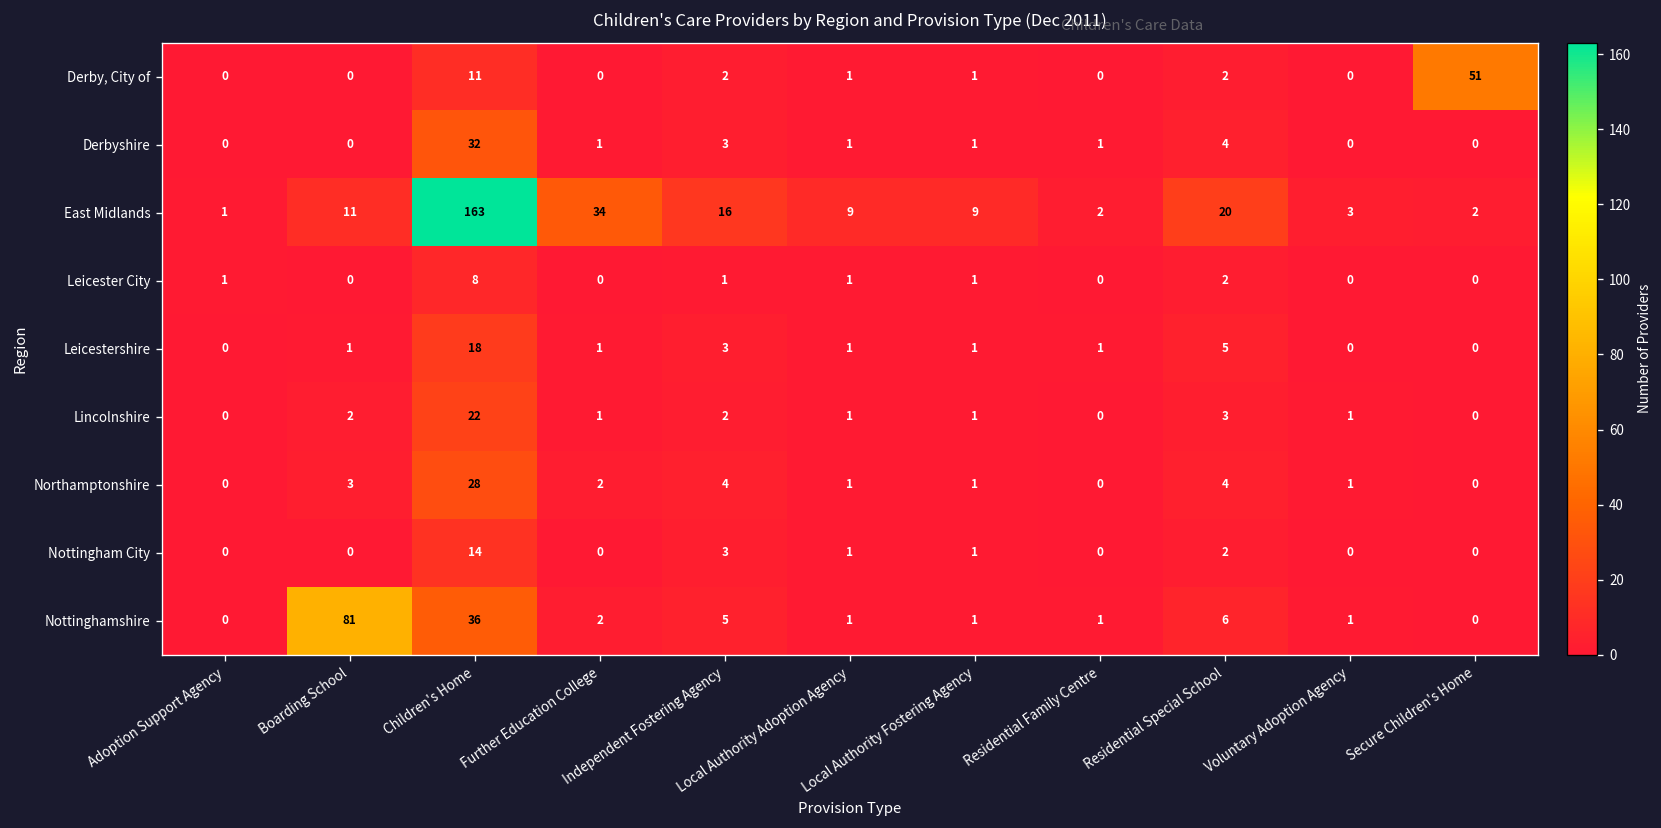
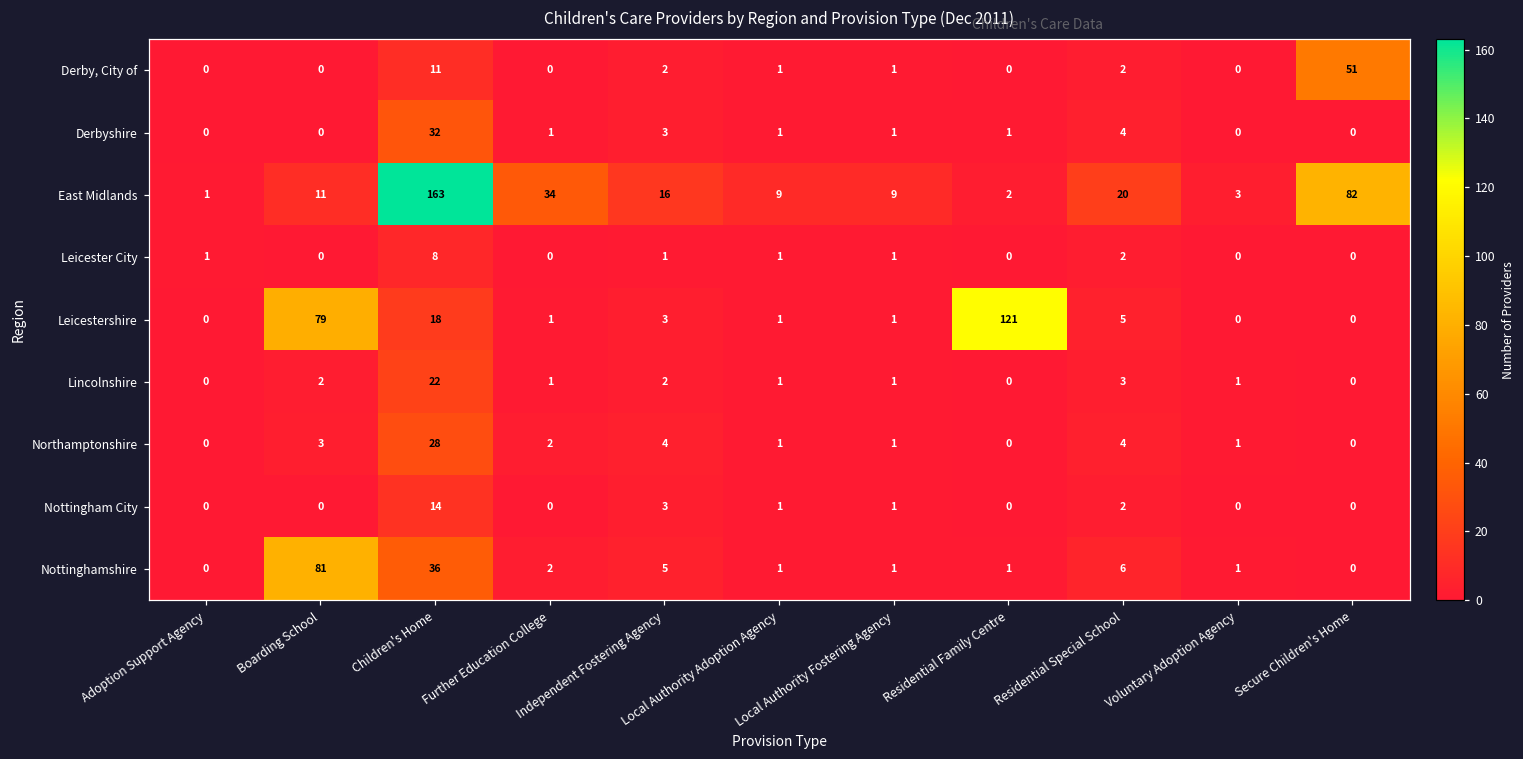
  {
    "Derby, City of": {
      "Adoption Support Agency": 0,
      "Boarding School": 0,
      "Children's Home": 11,
      "Further Education College": 0,
      "Independent Fostering Agency": 2,
      "Local Authority Adoption Agency": 1,
      "Local Authority Fostering Agency": 1,
      "Residential Family Centre": 0,
      "Residential Special School": 2,
      "Voluntary Adoption Agency": 0,
      "Secure Children's Home": 51
    },
    "Derbyshire": {
      "Adoption Support Agency": 0,
      "Boarding School": 0,
      "Children's Home": 32,
      "Further Education College": 1,
      "Independent Fostering Agency": 3,
      "Local Authority Adoption Agency": 1,
      "Local Authority Fostering Agency": 1,
      "Residential Family Centre": 1,
      "Residential Special School": 4,
      "Voluntary Adoption Agency": 0,
      "Secure Children's Home": 0
    },
    "East Midlands": {
      "Adoption Support Agency": 1,
      "Boarding School": 11,
      "Children's Home": 163,
      "Further Education College": 34,
      "Independent Fostering Agency": 16,
      "Local Authority Adoption Agency": 9,
      "Local Authority Fostering Agency": 9,
      "Residential Family Centre": 2,
      "Residential Special School": 20,
      "Voluntary Adoption Agency": 3,
-     "Secure Children's Home": 2
+     "Secure Children's Home": 82
    },
    "Leicester City": {
      "Adoption Support Agency": 1,
      "Boarding School": 0,
      "Children's Home": 8,
      "Further Education College": 0,
      "Independent Fostering Agency": 1,
      "Local Authority Adoption Agency": 1,
      "Local Authority Fostering Agency": 1,
      "Residential Family Centre": 0,
      "Residential Special School": 2,
      "Voluntary Adoption Agency": 0,
      "Secure Children's Home": 0
    },
    "Leicestershire": {
      "Adoption Support Agency": 0,
-     "Boarding School": 1,
+     "Boarding School": 79,
      "Children's Home": 18,
      "Further Education College": 1,
      "Independent Fostering Agency": 3,
      "Local Authority Adoption Agency": 1,
      "Local Authority Fostering Agency": 1,
-     "Residential Family Centre": 1,
+     "Residential Family Centre": 121,
      "Residential Special School": 5,
      "Voluntary Adoption Agency": 0,
      "Secure Children's Home": 0
    },
    "Lincolnshire": {
      "Adoption Support Agency": 0,
      "Boarding School": 2,
      "Children's Home": 22,
      "Further Education College": 1,
      "Independent Fostering Agency": 2,
      "Local Authority Adoption Agency": 1,
      "Local Authority Fostering Agency": 1,
      "Residential Family Centre": 0,
      "Residential Special School": 3,
      "Voluntary Adoption Agency": 1,
      "Secure Children's Home": 0
    },
    "Northamptonshire": {
      "Adoption Support Agency": 0,
      "Boarding School": 3,
      "Children's Home": 28,
      "Further Education College": 2,
      "Independent Fostering Agency": 4,
      "Local Authority Adoption Agency": 1,
      "Local Authority Fostering Agency": 1,
      "Residential Family Centre": 0,
      "Residential Special School": 4,
      "Voluntary Adoption Agency": 1,
      "Secure Children's Home": 0
    },
    "Nottingham City": {
      "Adoption Support Agency": 0,
      "Boarding School": 0,
      "Children's Home": 14,
      "Further Education College": 0,
      "Independent Fostering Agency": 3,
      "Local Authority Adoption Agency": 1,
      "Local Authority Fostering Agency": 1,
      "Residential Family Centre": 0,
      "Residential Special School": 2,
      "Voluntary Adoption Agency": 0,
      "Secure Children's Home": 0
    },
    "Nottinghamshire": {
      "Adoption Support Agency": 0,
      "Boarding School": 81,
      "Children's Home": 36,
      "Further Education College": 2,
      "Independent Fostering Agency": 5,
      "Local Authority Adoption Agency": 1,
      "Local Authority Fostering Agency": 1,
      "Residential Family Centre": 1,
      "Residential Special School": 6,
      "Voluntary Adoption Agency": 1,
      "Secure Children's Home": 0
    }
  }
